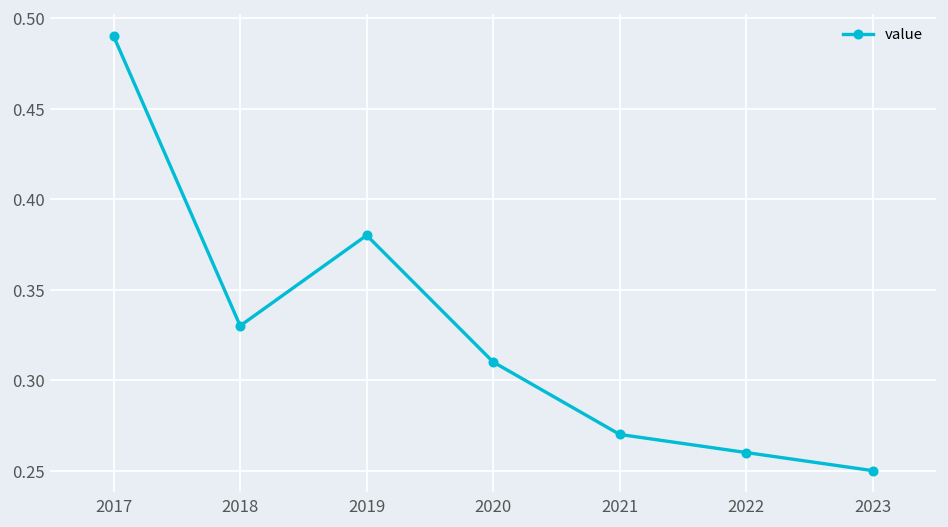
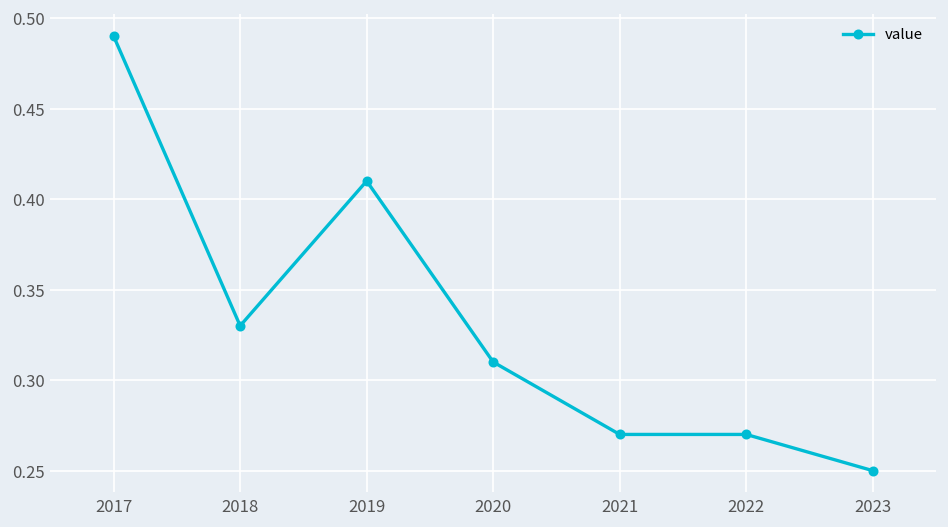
  {
    "2017": 0.49,
    "2018": 0.33,
-   "2019": 0.38,
+   "2019": 0.41,
    "2020": 0.31,
    "2021": 0.27,
-   "2022": 0.26,
+   "2022": 0.27,
    "2023": 0.25
  }
